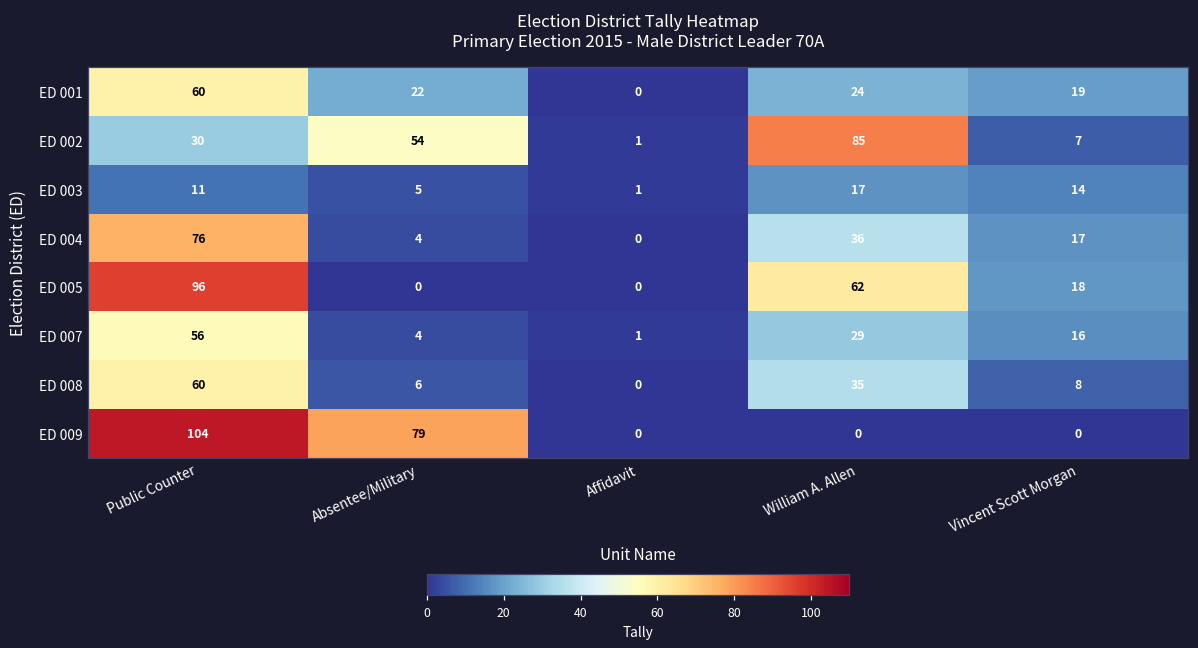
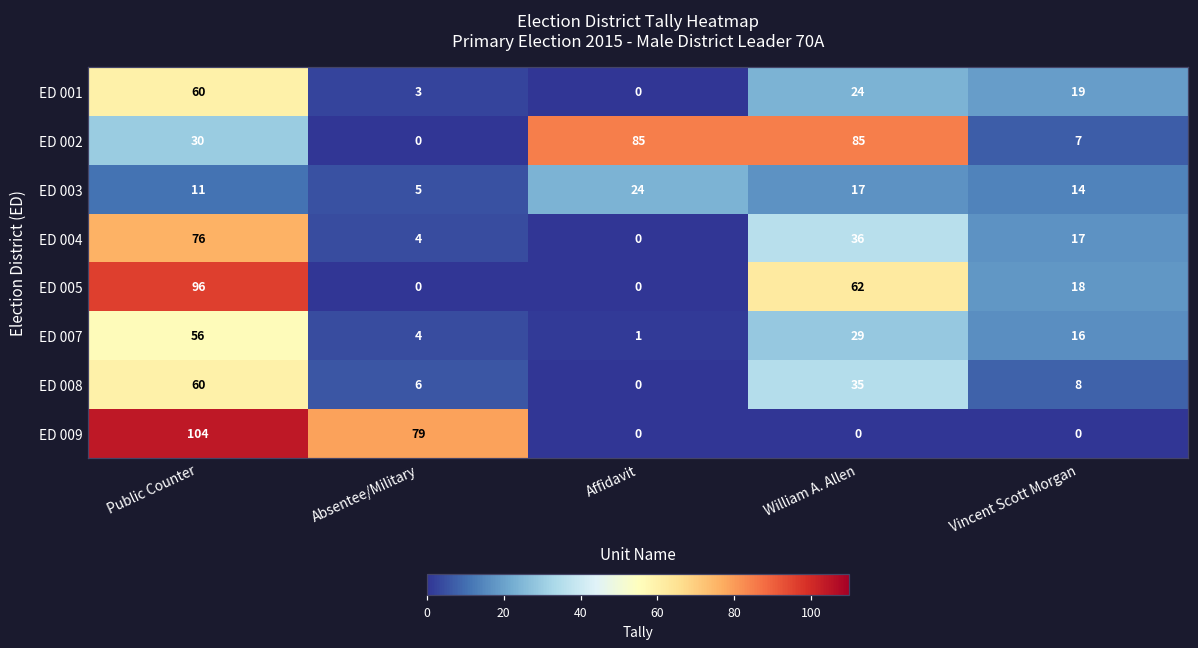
  {
    "ED 001": {
      "Public Counter": 60,
-     "Absentee/Military": 22,
+     "Absentee/Military": 3,
      "Affidavit": 0,
      "William A. Allen": 24,
      "Vincent Scott Morgan": 19
    },
    "ED 002": {
      "Public Counter": 30,
-     "Absentee/Military": 54,
-     "Affidavit": 1,
+     "Absentee/Military": 0,
+     "Affidavit": 85,
      "William A. Allen": 85,
      "Vincent Scott Morgan": 7
    },
    "ED 003": {
      "Public Counter": 11,
      "Absentee/Military": 5,
-     "Affidavit": 1,
+     "Affidavit": 24,
      "William A. Allen": 17,
      "Vincent Scott Morgan": 14
    },
    "ED 004": {
      "Public Counter": 76,
      "Absentee/Military": 4,
      "Affidavit": 0,
      "William A. Allen": 36,
      "Vincent Scott Morgan": 17
    },
    "ED 005": {
      "Public Counter": 96,
      "Absentee/Military": 0,
      "Affidavit": 0,
      "William A. Allen": 62,
      "Vincent Scott Morgan": 18
    },
    "ED 007": {
      "Public Counter": 56,
      "Absentee/Military": 4,
      "Affidavit": 1,
      "William A. Allen": 29,
      "Vincent Scott Morgan": 16
    },
    "ED 008": {
      "Public Counter": 60,
      "Absentee/Military": 6,
      "Affidavit": 0,
      "William A. Allen": 35,
      "Vincent Scott Morgan": 8
    },
    "ED 009": {
      "Public Counter": 104,
      "Absentee/Military": 79,
      "Affidavit": 0,
      "William A. Allen": 0,
      "Vincent Scott Morgan": 0
    }
  }
